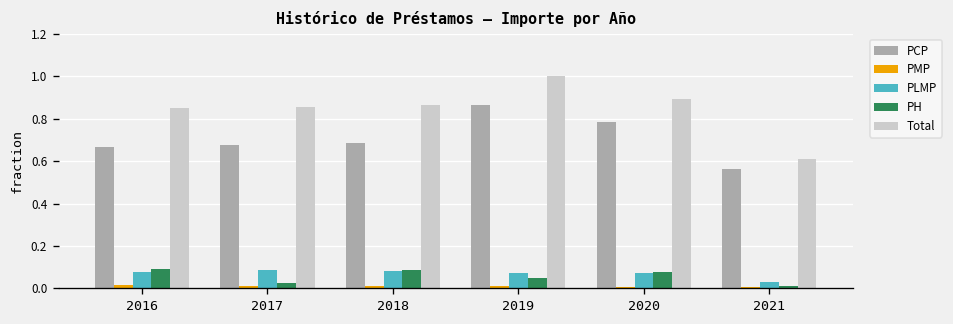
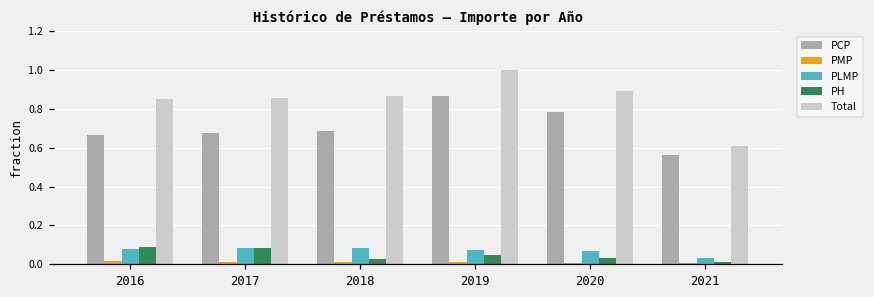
  {
    "PMP": {
      "2016": 0.02
    },
    "PLMP": {
      "2016": 0.08,
      "2017": 0.08,
      "2018": 0.08,
      "2019": 0.07,
      "2020": 0.07,
      "2021": 0.03
    },
    "PH": {
      "2016": 0.09,
-     "2017": 0.02,
-     "2018": 0.09,
+     "2017": 0.08,
+     "2018": 0.03,
      "2019": 0.05,
-     "2020": 0.08
+     "2020": 0.03
    }
  }
